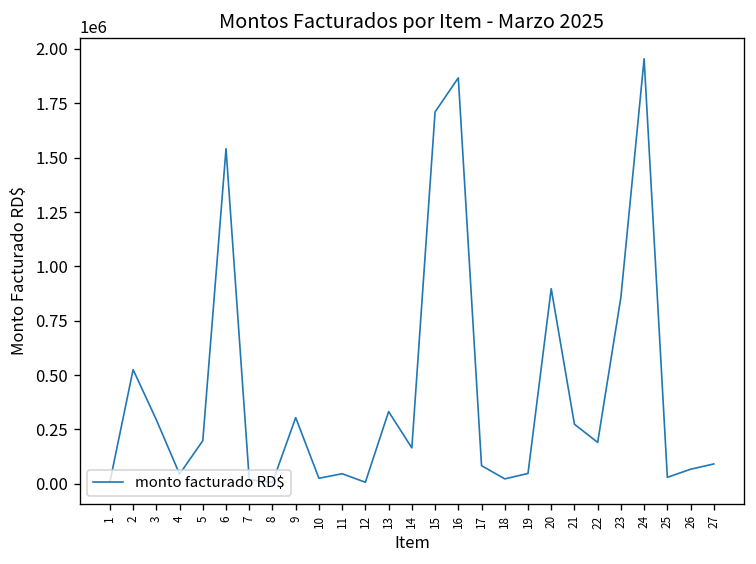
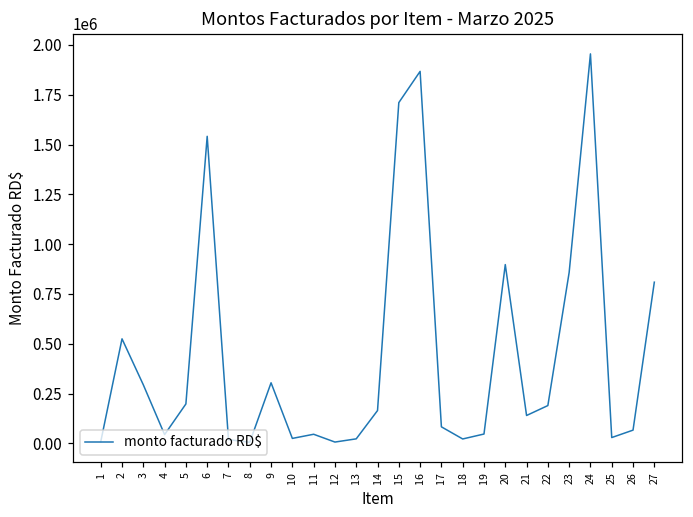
  {
    "2": 520000,
    "3": 290000,
    "5": 200000,
    "6": 1540000,
    "9": 300000,
    "10": 30000,
    "11": 50000,
    "12": 10000,
-   "13": 330000,
+   "13": 20000,
    "14": 160000,
    "15": 1710000,
    "16": 1870000,
    "17": 80000,
    "18": 20000,
    "19": 50000,
    "20": 900000,
-   "21": 270000,
+   "21": 140000,
    "22": 190000,
    "23": 860000,
    "24": 1950000,
    "25": 30000,
    "26": 70000,
-   "27": 90000
+   "27": 810000
  }
